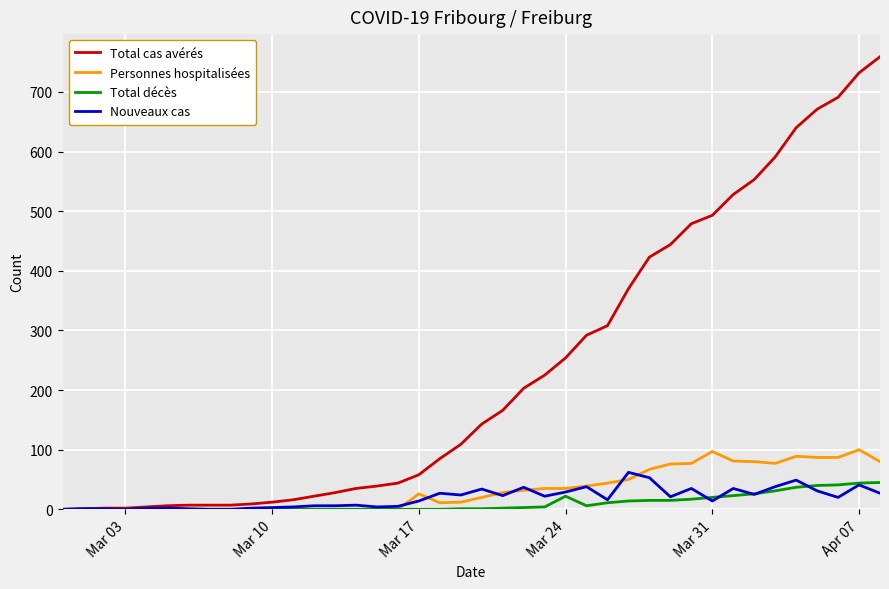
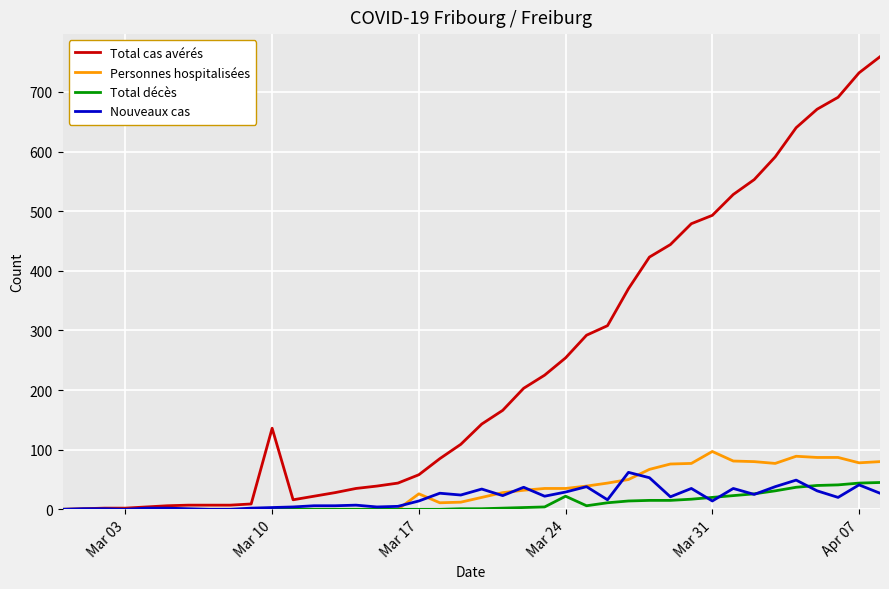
  {
    "Total cas avérés": {
-     "Mar 10": 10,
+     "Mar 10": 140,
      "Mar 17": 60,
      "Mar 24": 250,
      "Mar 31": 490,
      "Apr 07": 730
    },
    "Personnes hospitalisées": {
      "Mar 17": 30,
      "Mar 24": 40,
      "Mar 31": 100,
-     "Apr 07": 100
+     "Apr 07": 80
    },
    "Total décès": {
      "Mar 17": 0,
      "Mar 24": 20,
      "Mar 31": 20
    },
    "Nouveaux cas": {
      "Mar 17": 10,
      "Mar 24": 30,
      "Mar 31": 10
    }
  }
